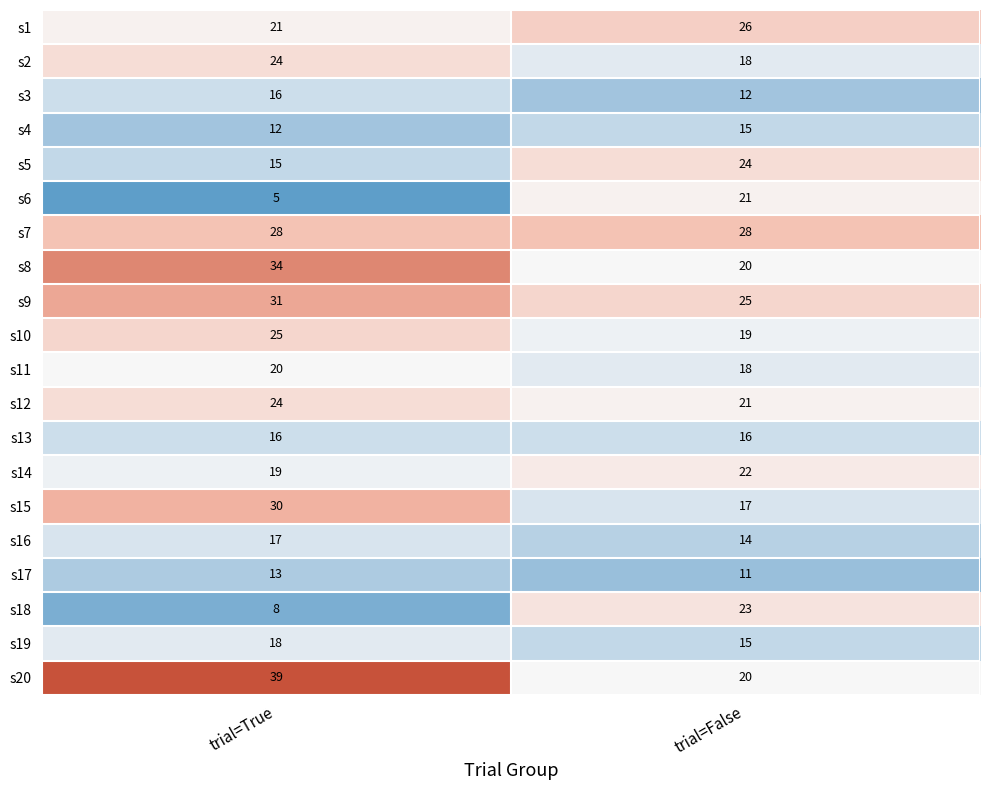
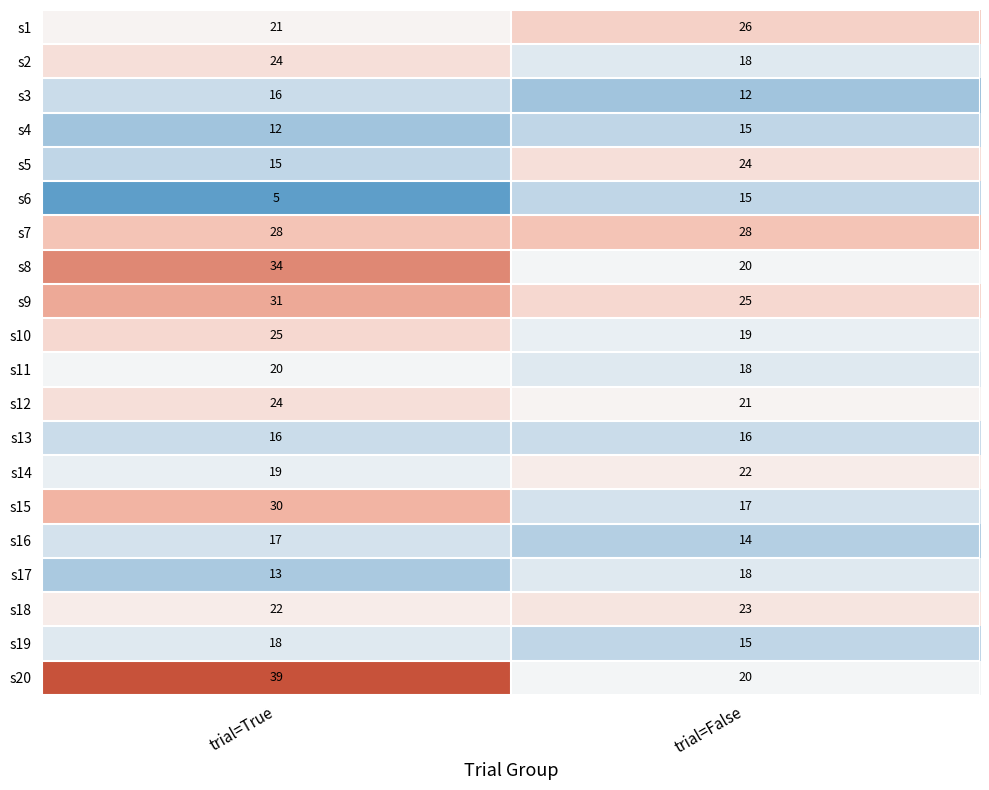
  {
    "s1": {
      "trial=True": 21,
      "trial=False": 26
    },
    "s2": {
      "trial=True": 24,
      "trial=False": 18
    },
    "s3": {
      "trial=True": 16,
      "trial=False": 12
    },
    "s4": {
      "trial=True": 12,
      "trial=False": 15
    },
    "s5": {
      "trial=True": 15,
      "trial=False": 24
    },
    "s6": {
      "trial=True": 5,
-     "trial=False": 21
+     "trial=False": 15
    },
    "s7": {
      "trial=True": 28,
      "trial=False": 28
    },
    "s8": {
      "trial=True": 34,
      "trial=False": 20
    },
    "s9": {
      "trial=True": 31,
      "trial=False": 25
    },
    "s10": {
      "trial=True": 25,
      "trial=False": 19
    },
    "s11": {
      "trial=True": 20,
      "trial=False": 18
    },
    "s12": {
      "trial=True": 24,
      "trial=False": 21
    },
    "s13": {
      "trial=True": 16,
      "trial=False": 16
    },
    "s14": {
      "trial=True": 19,
      "trial=False": 22
    },
    "s15": {
      "trial=True": 30,
      "trial=False": 17
    },
    "s16": {
      "trial=True": 17,
      "trial=False": 14
    },
    "s17": {
      "trial=True": 13,
-     "trial=False": 11
+     "trial=False": 18
    },
    "s18": {
-     "trial=True": 8,
+     "trial=True": 22,
      "trial=False": 23
    },
    "s19": {
      "trial=True": 18,
      "trial=False": 15
    },
    "s20": {
      "trial=True": 39,
      "trial=False": 20
    }
  }
